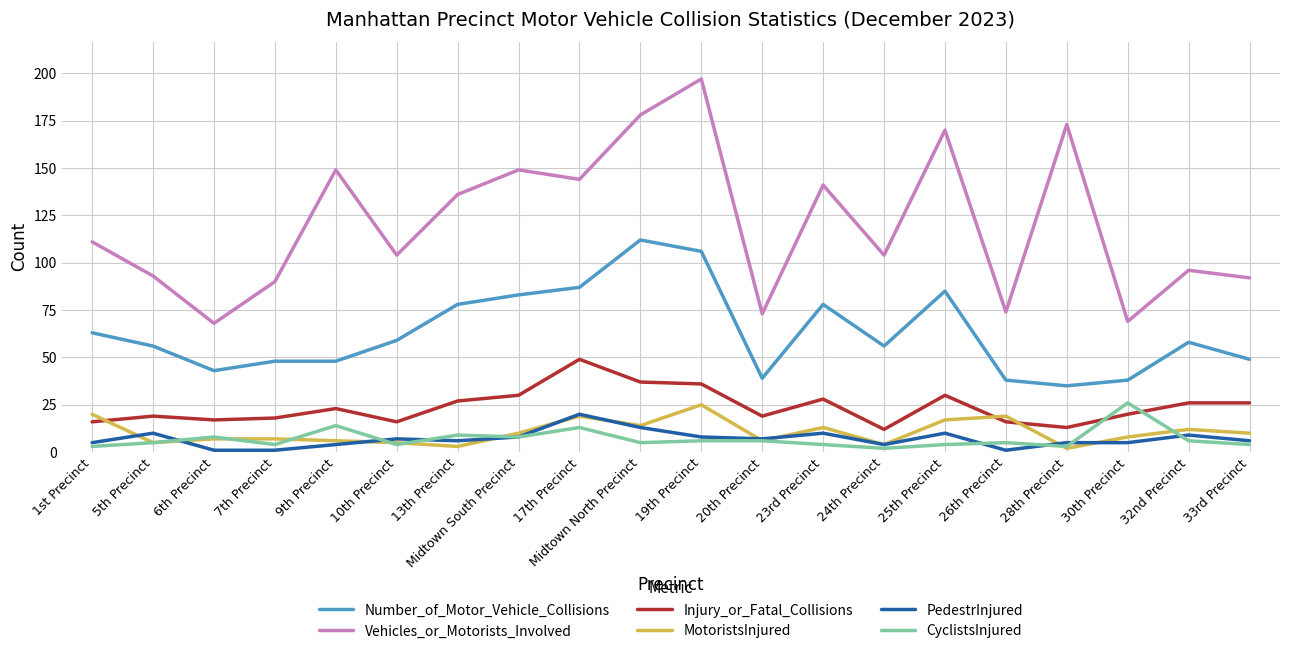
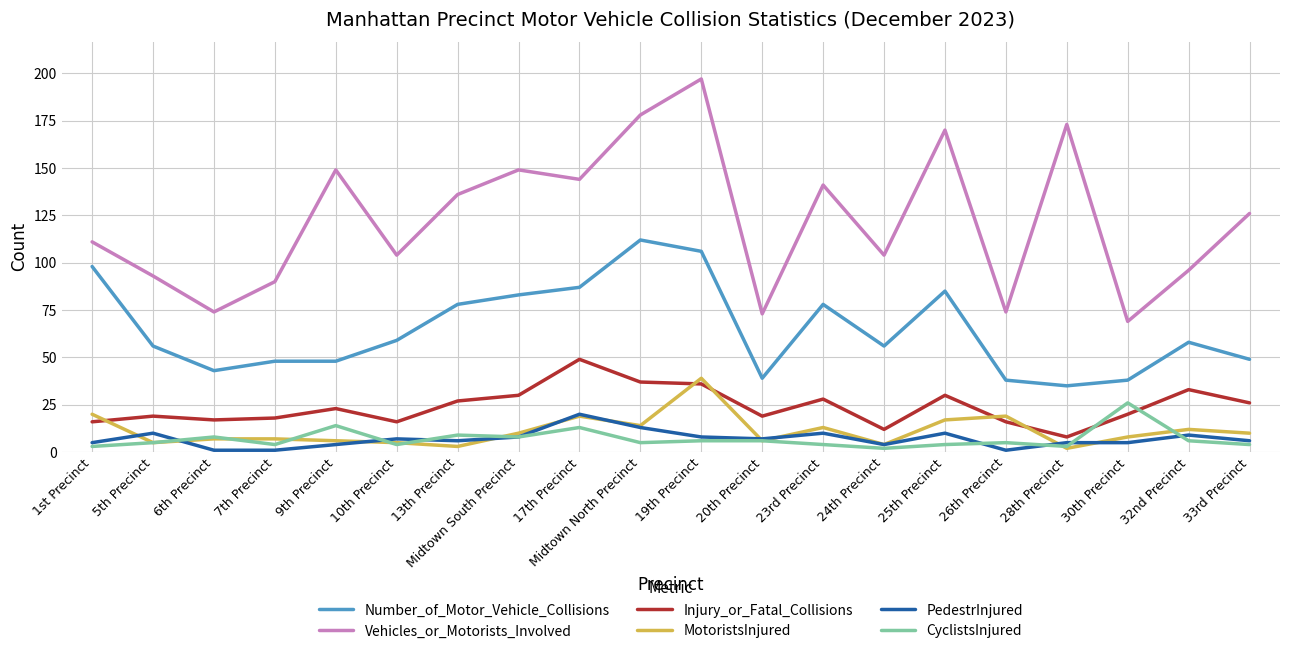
  {
    "Number_of_Motor_Vehicle_Collisions": {
-     "1st Precinct": 63,
+     "1st Precinct": 98,
      "5th Precinct": 56,
      "6th Precinct": 43,
      "7th Precinct": 48,
      "9th Precinct": 48,
      "10th Precinct": 59,
      "13th Precinct": 78,
      "Midtown South Precinct": 83,
      "17th Precinct": 87,
      "Midtown North Precinct": 112,
      "19th Precinct": 106,
      "20th Precinct": 39,
      "23rd Precinct": 78,
      "24th Precinct": 56,
      "25th Precinct": 85,
      "26th Precinct": 38,
      "28th Precinct": 35,
      "30th Precinct": 38,
      "32nd Precinct": 58,
      "33rd Precinct": 49
    },
    "Vehicles_or_Motorists_Involved": {
      "1st Precinct": 111,
      "5th Precinct": 93,
-     "6th Precinct": 68,
+     "6th Precinct": 74,
      "7th Precinct": 90,
      "9th Precinct": 149,
      "10th Precinct": 104,
      "13th Precinct": 136,
      "Midtown South Precinct": 149,
      "17th Precinct": 144,
      "Midtown North Precinct": 178,
      "19th Precinct": 197,
      "20th Precinct": 73,
      "23rd Precinct": 141,
      "24th Precinct": 104,
      "25th Precinct": 170,
      "26th Precinct": 74,
      "28th Precinct": 173,
      "30th Precinct": 69,
      "32nd Precinct": 96,
-     "33rd Precinct": 92
+     "33rd Precinct": 126
    },
    "Injury_or_Fatal_Collisions": {
      "1st Precinct": 16,
      "5th Precinct": 19,
      "6th Precinct": 17,
      "7th Precinct": 18,
      "9th Precinct": 23,
      "10th Precinct": 16,
      "13th Precinct": 27,
      "Midtown South Precinct": 30,
      "17th Precinct": 49,
      "Midtown North Precinct": 37,
      "19th Precinct": 36,
      "20th Precinct": 19,
      "23rd Precinct": 28,
      "24th Precinct": 12,
      "25th Precinct": 30,
      "26th Precinct": 16,
-     "28th Precinct": 13,
+     "28th Precinct": 8,
      "30th Precinct": 20,
-     "32nd Precinct": 26,
+     "32nd Precinct": 33,
      "33rd Precinct": 26
    },
    "MotoristsInjured": {
      "1st Precinct": 20,
      "7th Precinct": 7,
      "9th Precinct": 6,
      "13th Precinct": 3,
      "Midtown South Precinct": 10,
-     "19th Precinct": 25,
+     "19th Precinct": 39,
      "23rd Precinct": 13,
      "25th Precinct": 17,
      "26th Precinct": 19,
      "30th Precinct": 8,
      "32nd Precinct": 12,
      "33rd Precinct": 10
    },
    "PedestrInjured": {
      "1st Precinct": 5,
      "5th Precinct": 10,
      "6th Precinct": 1,
      "7th Precinct": 1,
      "9th Precinct": 4,
      "10th Precinct": 7,
      "13th Precinct": 6,
      "19th Precinct": 8,
      "23rd Precinct": 10,
      "25th Precinct": 10,
      "26th Precinct": 1,
      "28th Precinct": 5,
      "30th Precinct": 5,
      "32nd Precinct": 9,
      "33rd Precinct": 6
    },
    "CyclistsInjured": {
      "1st Precinct": 3,
      "7th Precinct": 4,
      "9th Precinct": 14,
      "13th Precinct": 9,
      "17th Precinct": 13,
      "Midtown North Precinct": 5,
      "19th Precinct": 6,
      "23rd Precinct": 4,
      "24th Precinct": 2,
      "25th Precinct": 4,
      "26th Precinct": 5,
      "30th Precinct": 26,
      "32nd Precinct": 6,
      "33rd Precinct": 4
    }
  }
